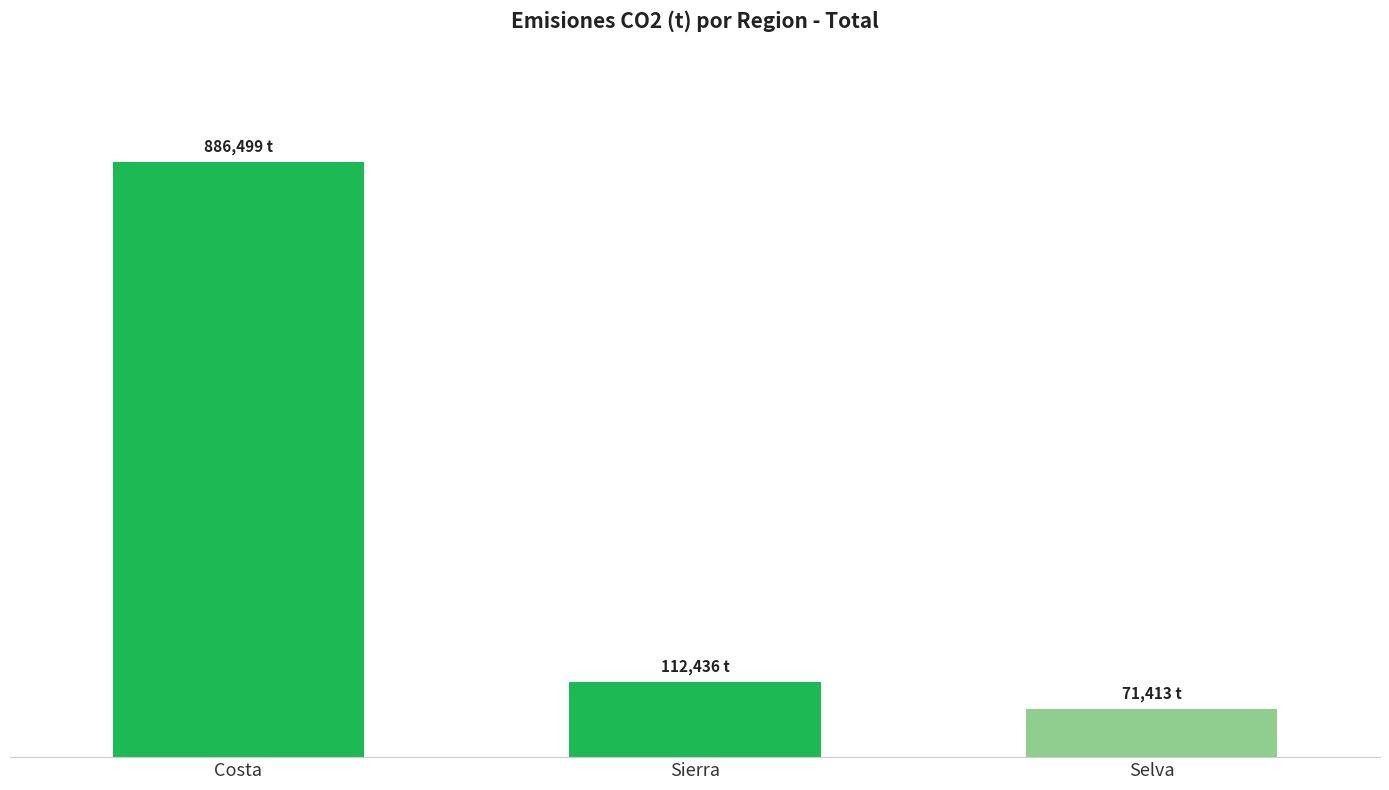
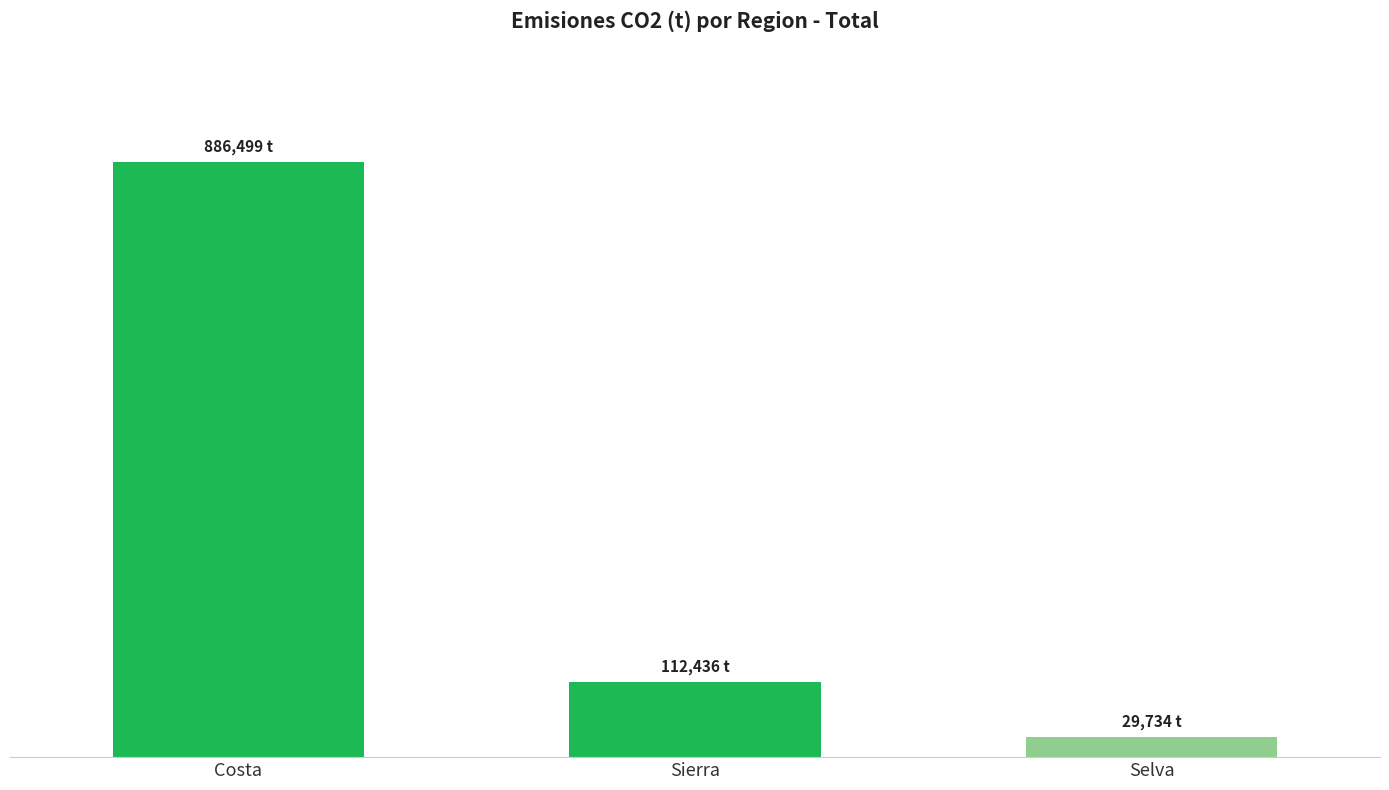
  {
    "Costa": "886,499",
    "Sierra": "112,436",
-   "Selva": "71,413"
+   "Selva": "29,734"
  }
